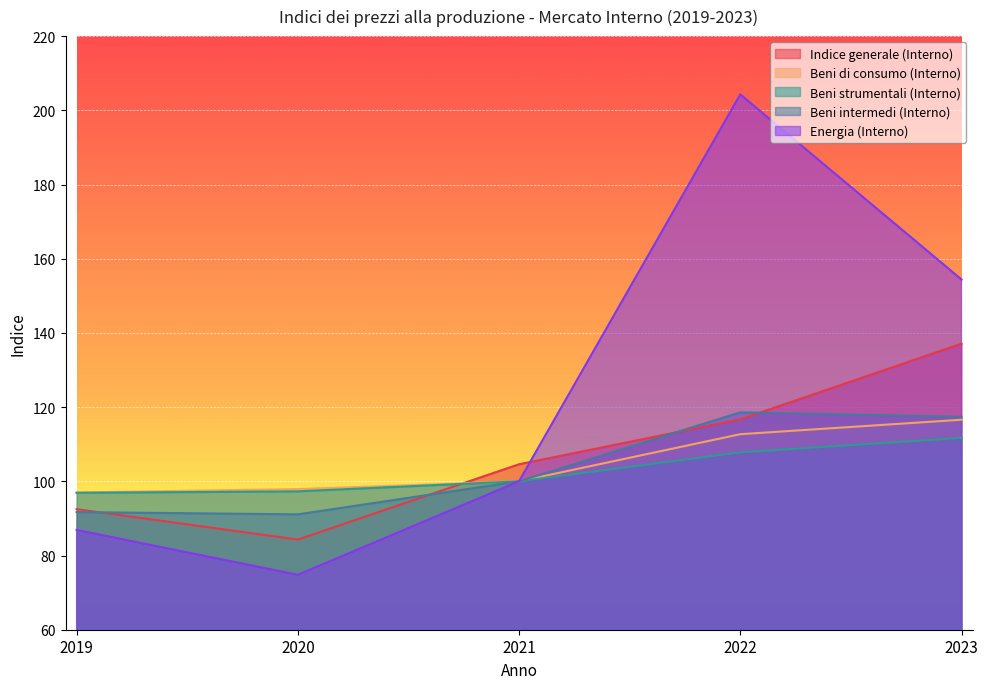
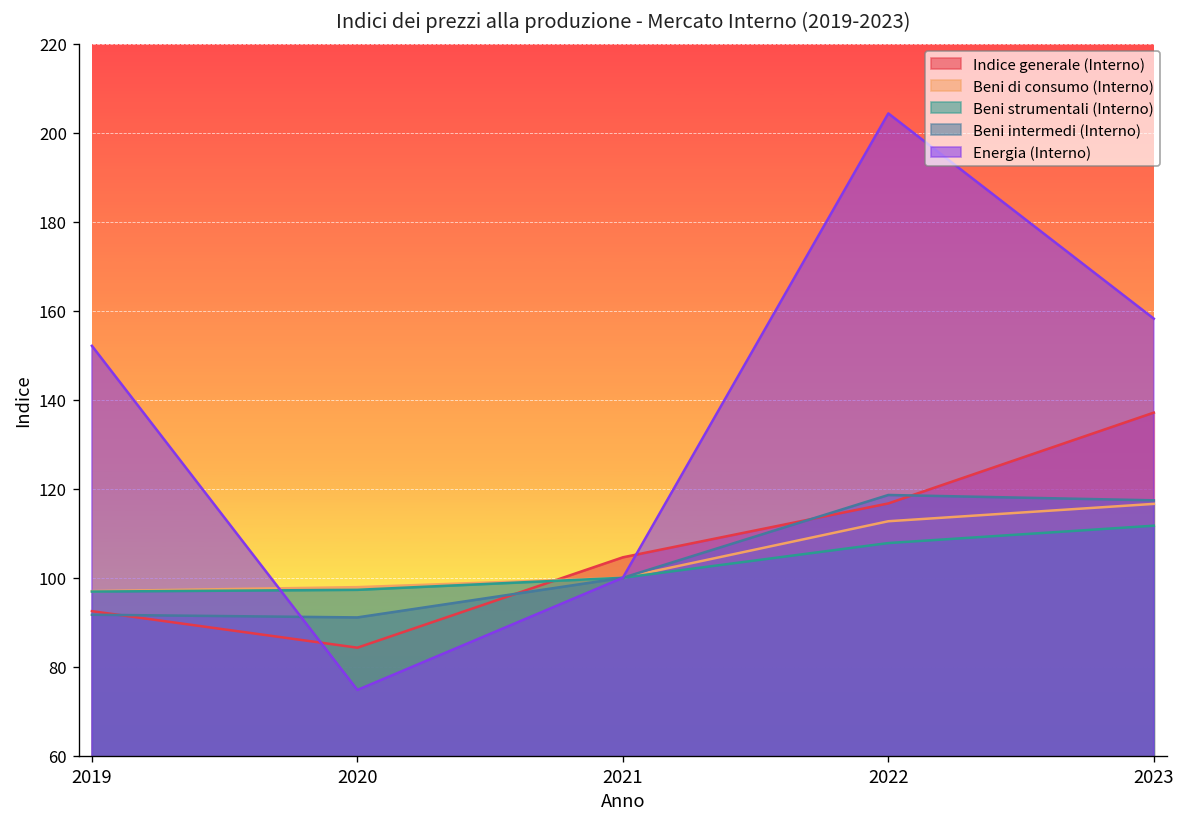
  {
    "Indice generale (Interno)": {
      "2019": 93,
      "2020": 84,
      "2021": 105,
      "2022": 117,
      "2023": 137
    },
    "Beni di consumo (Interno)": {
      "2022": 113,
      "2023": 117
    },
    "Energia (Interno)": {
-     "2019": 87,
+     "2019": 152,
      "2020": 75,
      "2022": 204,
-     "2023": 154
+     "2023": 158
    }
  }
